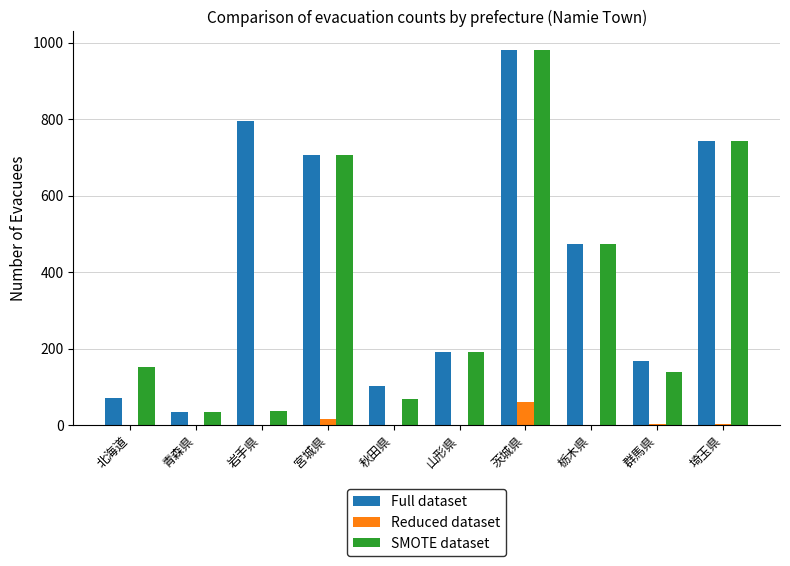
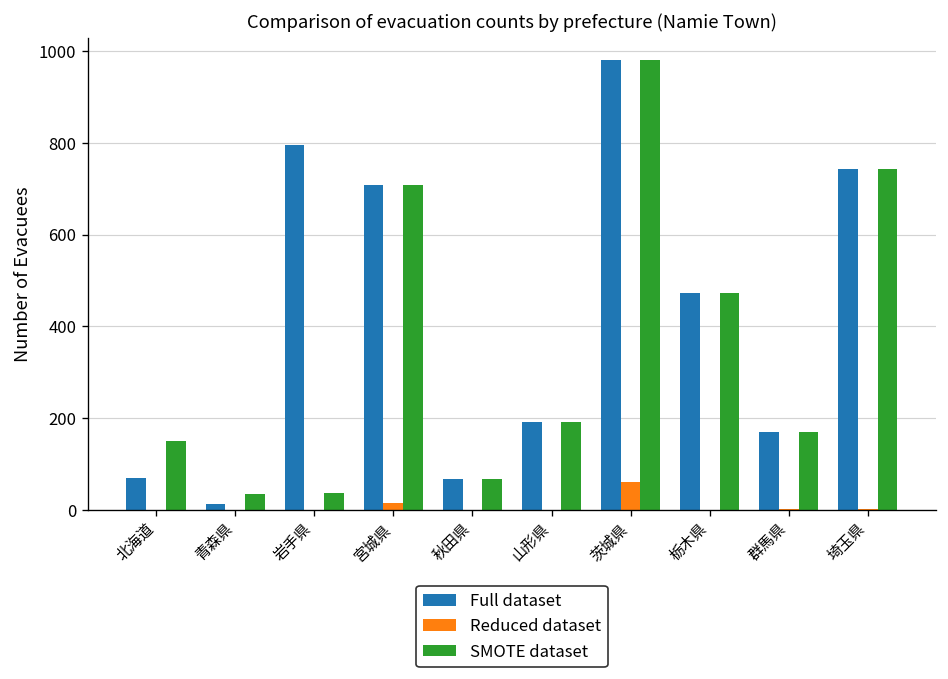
  {
    "Full dataset": {
      "北海道": 70,
-     "青森県": 30,
+     "青森県": 10,
      "岩手県": 800,
      "宮城県": 710,
-     "秋田県": 100,
+     "秋田県": 70,
      "山形県": 190,
      "茨城県": 980,
      "栃木県": 470,
      "群馬県": 170,
      "埼玉県": 740
    },
    "Reduced dataset": {
      "北海道": 0,
      "岩手県": 0,
      "宮城県": 20,
      "秋田県": 0,
      "山形県": 0,
      "茨城県": 60
    },
    "SMOTE dataset": {
      "北海道": 150,
      "青森県": 30,
      "岩手県": 40,
      "宮城県": 710,
      "秋田県": 70,
      "山形県": 190,
      "茨城県": 980,
      "栃木県": 470,
-     "群馬県": 140,
+     "群馬県": 170,
      "埼玉県": 740
    }
  }
